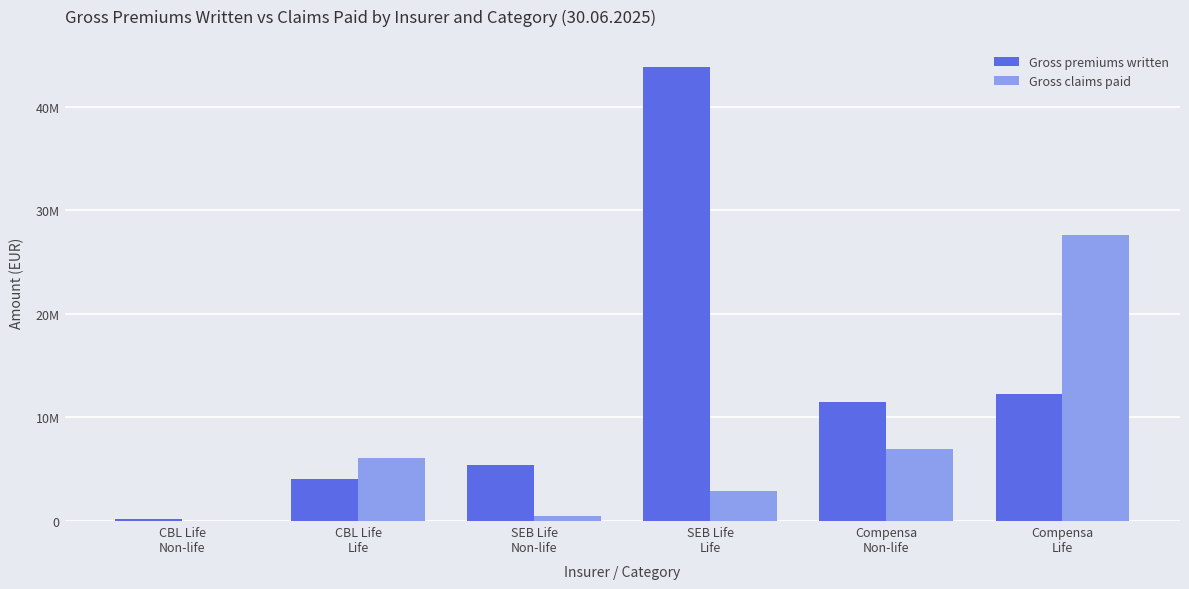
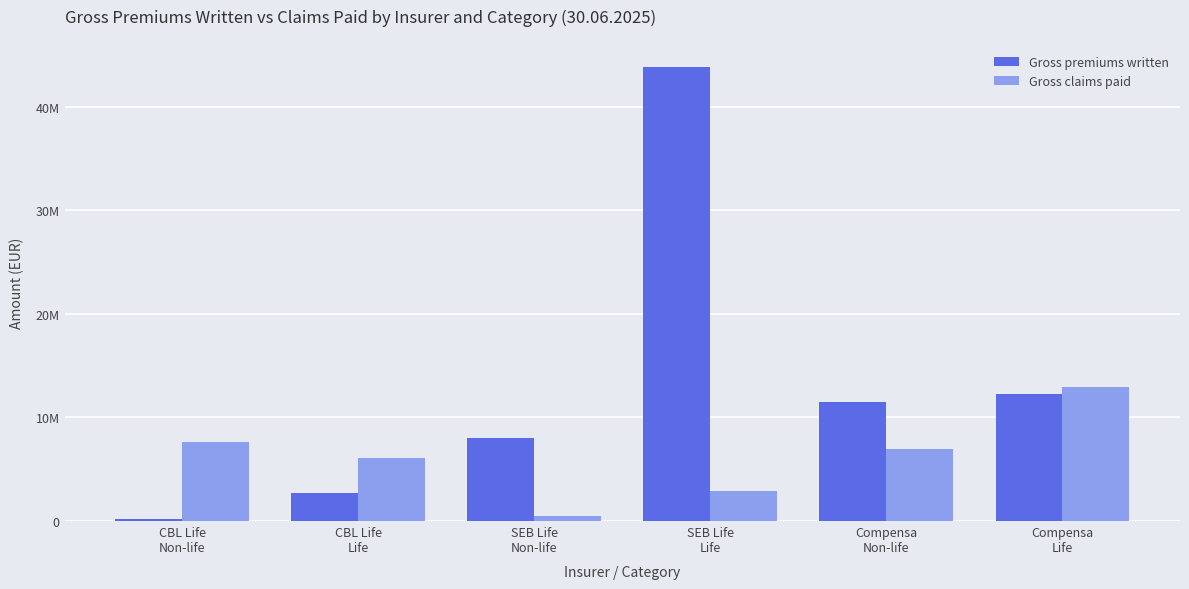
  {
    "Gross premiums written": {
-     "CBL Life Life": 4000000,
-     "SEB Life Non-life": 5400000,
+     "CBL Life Life": 2700000,
+     "SEB Life Non-life": 8000000,
      "SEB Life Life": 43800000,
      "Compensa Non-life": 11500000,
      "Compensa Life": 12200000
    },
    "Gross claims paid": {
-     "CBL Life Non-life": 0,
+     "CBL Life Non-life": 7600000,
      "CBL Life Life": 6100000,
      "SEB Life Non-life": 500000,
      "SEB Life Life": 2900000,
      "Compensa Non-life": 6900000,
-     "Compensa Life": 27600000
+     "Compensa Life": 13000000
    }
  }
